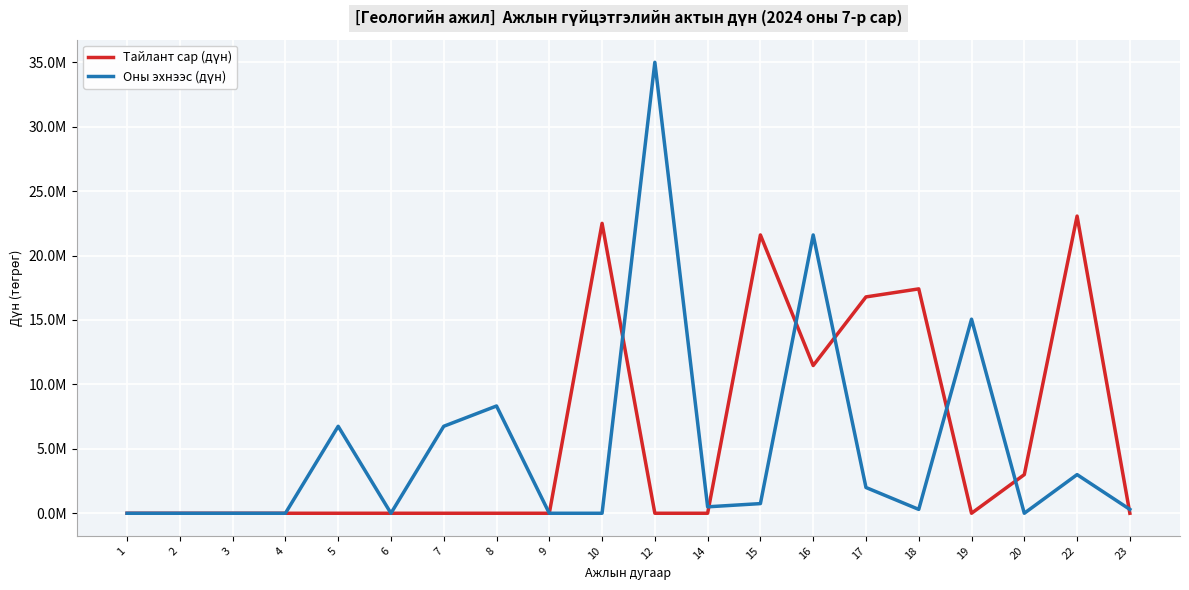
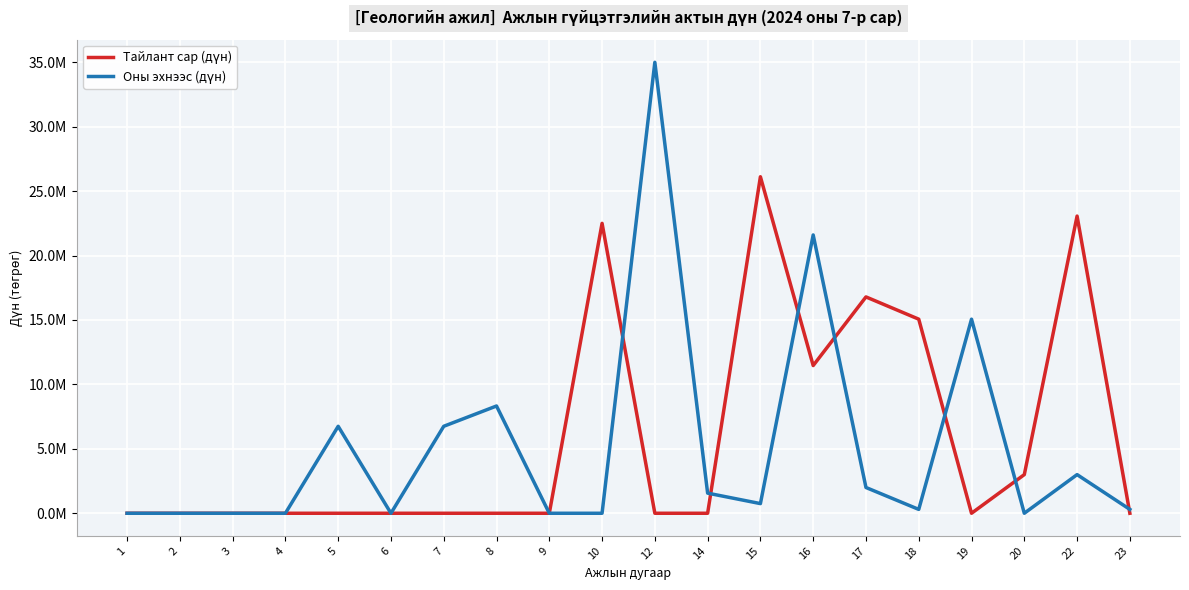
  {
    "Тайлант сар (дүн)": {
      "5": 0,
      "7": 0,
      "8": 0,
      "10": 22500000,
      "12": 0,
      "14": 0,
-     "15": 21600000,
+     "15": 26100000,
      "16": 11500000,
      "17": 16800000,
-     "18": 17400000,
+     "18": 15100000,
      "19": 0,
      "20": 3000000,
      "22": 23100000,
      "23": 0
    },
    "Оны эхнээс (дүн)": {
      "5": 6800000,
      "7": 6800000,
      "8": 8300000,
      "10": 0,
      "12": 35000000,
-     "14": 500000,
+     "14": 1600000,
      "15": 800000,
      "16": 21600000,
      "17": 2000000,
      "18": 300000,
      "19": 15100000,
      "20": 0,
      "22": 3000000,
      "23": 300000
    }
  }
